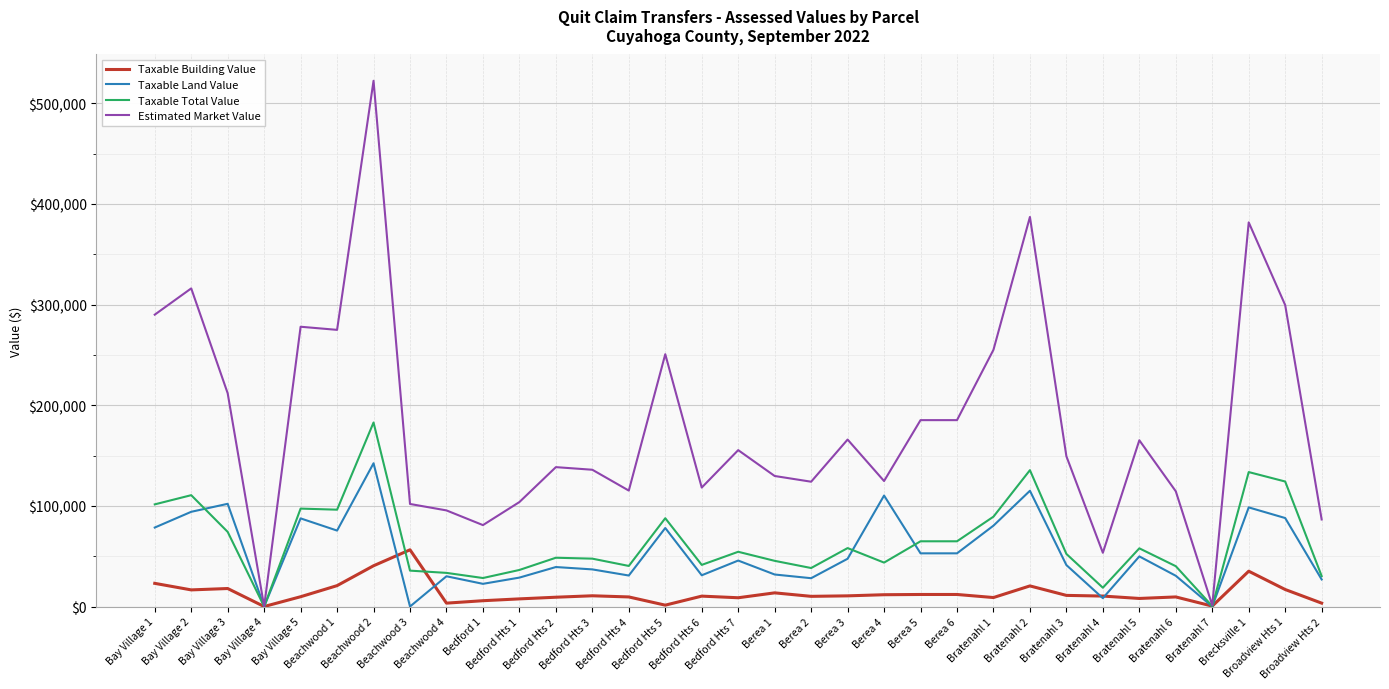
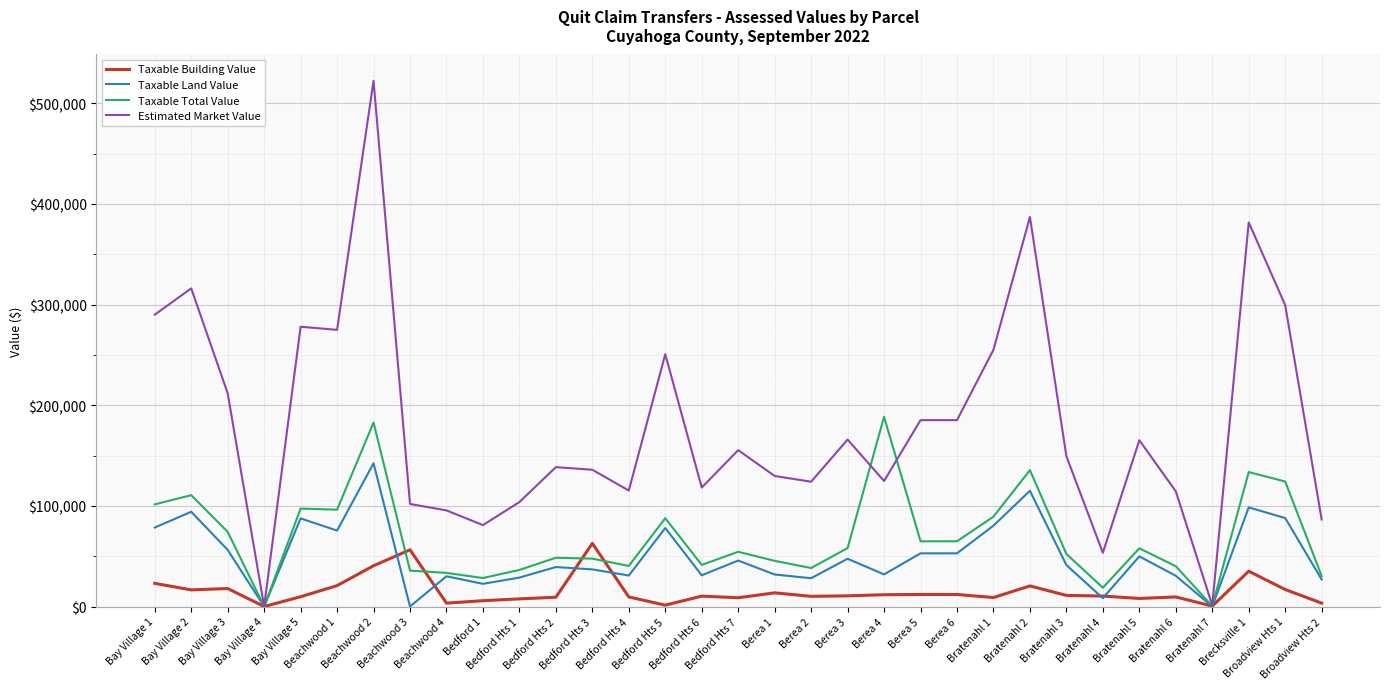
  {
    "Taxable Building Value": {
      "Bay Village 1": "$23,000",
      "Bay Village 2": "$17,000",
      "Bay Village 3": "$18,000",
      "Bay Village 5": "$10,000",
      "Beachwood 1": "$21,000",
      "Beachwood 2": "$40,000",
      "Beachwood 3": "$56,000",
      "Beachwood 4": "$3,000",
      "Bedford 1": "$6,000",
      "Bedford Hts 1": "$8,000",
      "Bedford Hts 2": "$9,000",
-     "Bedford Hts 3": "$11,000",
+     "Bedford Hts 3": "$63,000",
      "Bedford Hts 4": "$10,000",
      "Bedford Hts 5": "$1,000",
      "Bedford Hts 6": "$10,000",
      "Bedford Hts 7": "$9,000",
      "Berea 1": "$14,000",
      "Berea 2": "$10,000",
      "Berea 3": "$11,000",
      "Berea 4": "$12,000",
      "Berea 5": "$12,000",
      "Berea 6": "$12,000",
      "Bratenahl 1": "$9,000",
      "Bratenahl 2": "$20,000",
      "Bratenahl 3": "$11,000",
      "Bratenahl 5": "$8,000",
      "Bratenahl 6": "$10,000",
      "Brecksville 1": "$35,000",
      "Broadview Hts 1": "$17,000",
      "Broadview Hts 2": "$3,000"
    },
    "Taxable Land Value": {
      "Bay Village 1": "$78,000",
      "Bay Village 2": "$94,000",
-     "Bay Village 3": "$102,000",
+     "Bay Village 3": "$56,000",
      "Bay Village 5": "$88,000",
      "Beachwood 1": "$75,000",
      "Beachwood 2": "$142,000",
      "Beachwood 3": "$0",
      "Beachwood 4": "$30,000",
      "Bedford 1": "$23,000",
      "Bedford Hts 1": "$29,000",
      "Bedford Hts 2": "$39,000",
      "Bedford Hts 3": "$37,000",
      "Bedford Hts 4": "$31,000",
      "Bedford Hts 5": "$78,000",
      "Bedford Hts 6": "$31,000",
      "Bedford Hts 7": "$46,000",
      "Berea 1": "$32,000",
      "Berea 2": "$28,000",
      "Berea 3": "$47,000",
-     "Berea 4": "$110,000",
+     "Berea 4": "$32,000",
      "Berea 5": "$53,000",
      "Berea 6": "$53,000",
      "Bratenahl 1": "$80,000",
      "Bratenahl 2": "$115,000",
      "Bratenahl 3": "$41,000",
      "Bratenahl 5": "$50,000",
      "Bratenahl 6": "$31,000",
      "Brecksville 1": "$98,000",
      "Broadview Hts 1": "$88,000",
      "Broadview Hts 2": "$27,000"
    },
    "Taxable Total Value": {
      "Bay Village 1": "$102,000",
      "Bay Village 2": "$111,000",
      "Bay Village 3": "$74,000",
      "Bay Village 5": "$97,000",
      "Beachwood 1": "$96,000",
      "Beachwood 2": "$183,000",
      "Beachwood 3": "$36,000",
      "Beachwood 4": "$33,000",
      "Bedford 1": "$28,000",
      "Bedford Hts 1": "$36,000",
      "Bedford Hts 2": "$48,000",
      "Bedford Hts 3": "$48,000",
      "Bedford Hts 4": "$40,000",
      "Bedford Hts 5": "$88,000",
      "Bedford Hts 6": "$41,000",
      "Bedford Hts 7": "$54,000",
      "Berea 1": "$45,000",
      "Berea 2": "$38,000",
      "Berea 3": "$58,000",
-     "Berea 4": "$44,000",
+     "Berea 4": "$189,000",
      "Berea 5": "$65,000",
      "Berea 6": "$65,000",
      "Bratenahl 1": "$89,000",
      "Bratenahl 2": "$135,000",
      "Bratenahl 3": "$52,000",
      "Bratenahl 4": "$19,000",
      "Bratenahl 5": "$58,000",
      "Bratenahl 6": "$40,000",
      "Brecksville 1": "$134,000",
      "Broadview Hts 1": "$124,000",
      "Broadview Hts 2": "$30,000"
    },
    "Estimated Market Value": {
      "Bay Village 1": "$290,000",
      "Bay Village 2": "$316,000",
      "Bay Village 3": "$212,000",
      "Bay Village 5": "$278,000",
      "Beachwood 1": "$275,000",
      "Beachwood 2": "$522,000",
      "Beachwood 3": "$102,000",
      "Beachwood 4": "$96,000",
      "Bedford 1": "$81,000",
      "Bedford Hts 1": "$104,000",
      "Bedford Hts 2": "$139,000",
      "Bedford Hts 3": "$136,000",
      "Bedford Hts 4": "$115,000",
      "Bedford Hts 5": "$251,000",
      "Bedford Hts 6": "$118,000",
      "Bedford Hts 7": "$155,000",
      "Berea 1": "$130,000",
      "Berea 2": "$124,000",
      "Berea 3": "$166,000",
      "Berea 4": "$125,000",
      "Berea 5": "$185,000",
      "Berea 6": "$185,000",
      "Bratenahl 1": "$255,000",
      "Bratenahl 2": "$387,000",
      "Bratenahl 3": "$149,000",
      "Bratenahl 4": "$53,000",
      "Bratenahl 5": "$165,000",
      "Bratenahl 6": "$115,000",
      "Brecksville 1": "$382,000",
      "Broadview Hts 1": "$300,000",
      "Broadview Hts 2": "$87,000"
    }
  }
